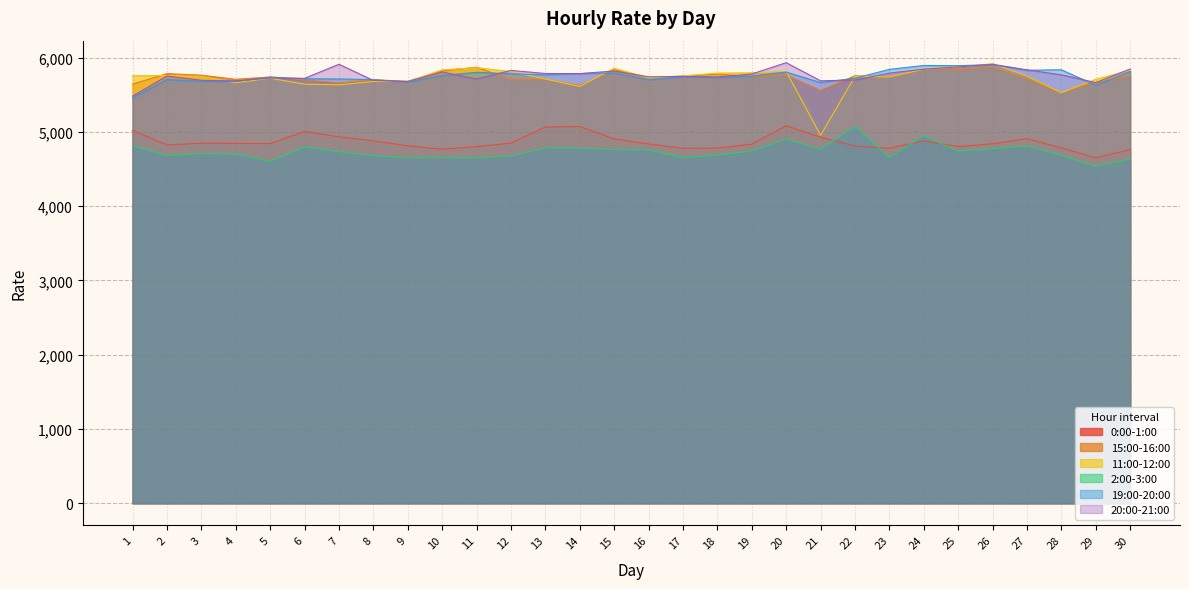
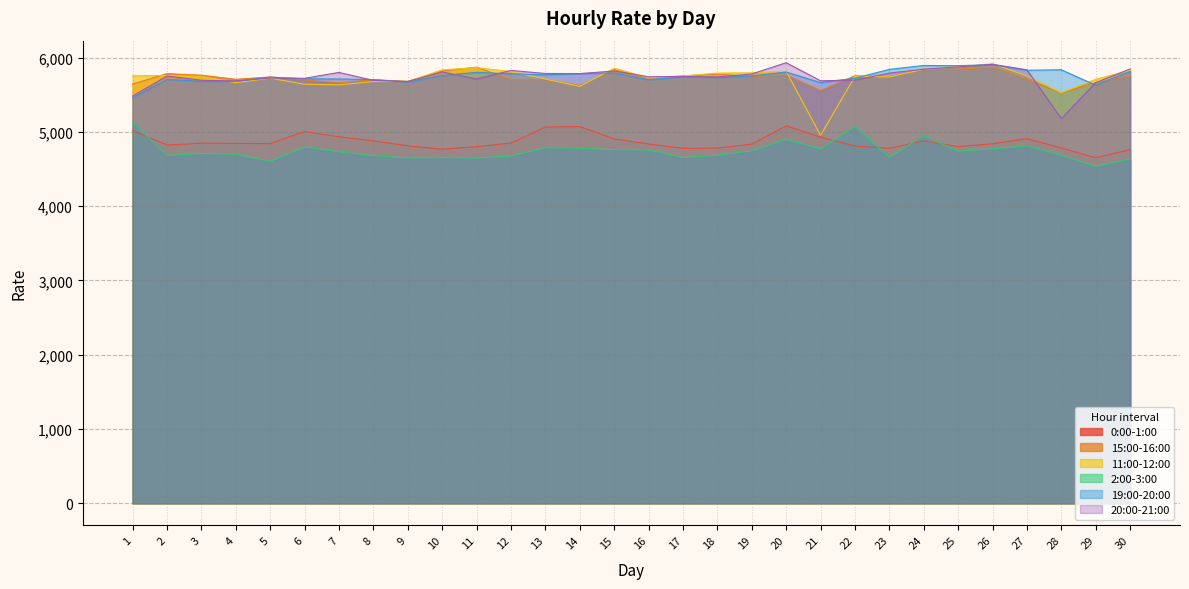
  {
    "11:00-12:00": {
      "1": "5,800",
      "6": "5,600",
      "27": "5,800",
      "29": "5,700"
    },
    "2:00-3:00": {
-     "1": "4,800",
+     "1": "5,100",
      "2": "4,700",
      "3": "4,700",
      "4": "4,700",
      "5": "4,600",
      "6": "4,800",
      "7": "4,700",
      "8": "4,700",
      "9": "4,600",
      "10": "4,700",
      "11": "4,600",
      "12": "4,700",
      "13": "4,800",
      "14": "4,800",
      "15": "4,800",
      "16": "4,800",
      "17": "4,700",
      "18": "4,700",
      "19": "4,700",
      "20": "4,900",
      "21": "4,800",
      "22": "5,100",
      "23": "4,700",
      "24": "5,000",
      "25": "4,700",
      "26": "4,800",
      "27": "4,800",
      "28": "4,700",
      "29": "4,500",
      "30": "4,600"
    },
    "19:00-20:00": {
      "2": "5,700",
      "7": "5,700",
      "10": "5,800",
      "11": "5,800",
      "23": "5,800",
      "24": "5,900",
      "28": "5,800",
      "29": "5,600"
    },
    "20:00-21:00": {
-     "7": "5,900",
+     "7": "5,800",
      "11": "5,700",
      "20": "5,900",
      "23": "5,800",
-     "28": "5,800"
+     "28": "5,200"
    }
  }
